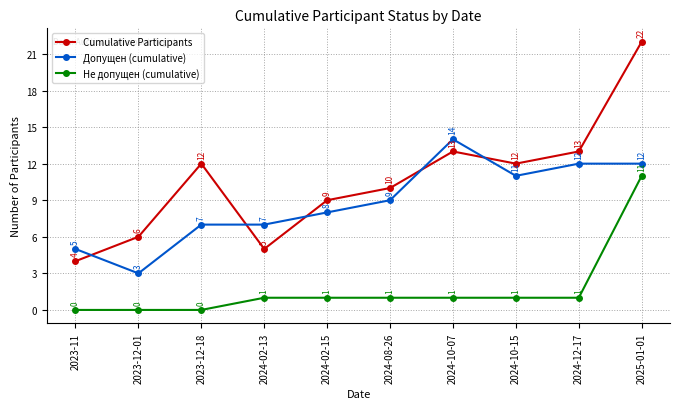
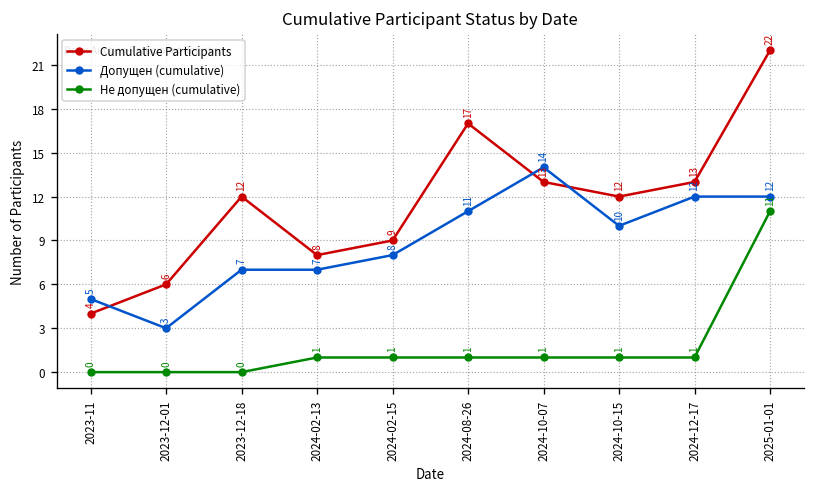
  {
    "Cumulative Participants": {
      "2023-11": 4,
      "2023-12-01": 6,
      "2023-12-18": 12,
-     "2024-02-13": 5,
+     "2024-02-13": 8,
      "2024-02-15": 9,
-     "2024-08-26": 10,
+     "2024-08-26": 17,
      "2024-10-15": 12,
      "2024-12-17": 13,
      "2025-01-01": 22
    },
    "Допущен (cumulative)": {
      "2023-11": 5,
      "2023-12-01": 3,
      "2023-12-18": 7,
      "2024-02-13": 7,
      "2024-02-15": 8,
-     "2024-08-26": 9,
+     "2024-08-26": 11,
      "2024-10-07": 14,
-     "2024-10-15": 11,
+     "2024-10-15": 10,
      "2025-01-01": 12
    },
    "Не допущен (cumulative)": {
      "2023-11": 0,
      "2023-12-01": 0,
      "2023-12-18": 0,
      "2024-02-13": 1,
      "2024-02-15": 1,
      "2024-08-26": 1,
      "2024-10-07": 1,
      "2024-10-15": 1,
      "2024-12-17": 1
    }
  }
